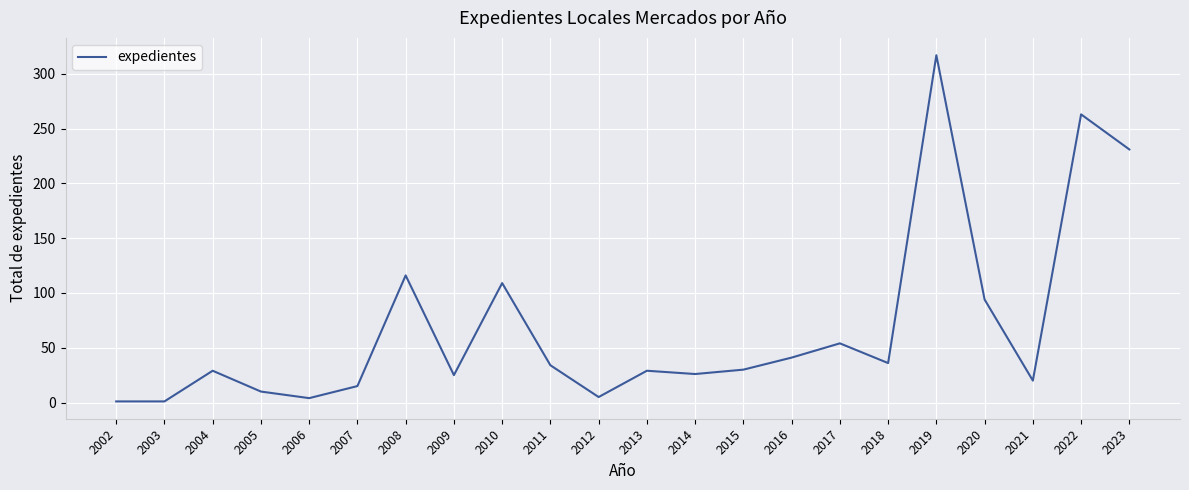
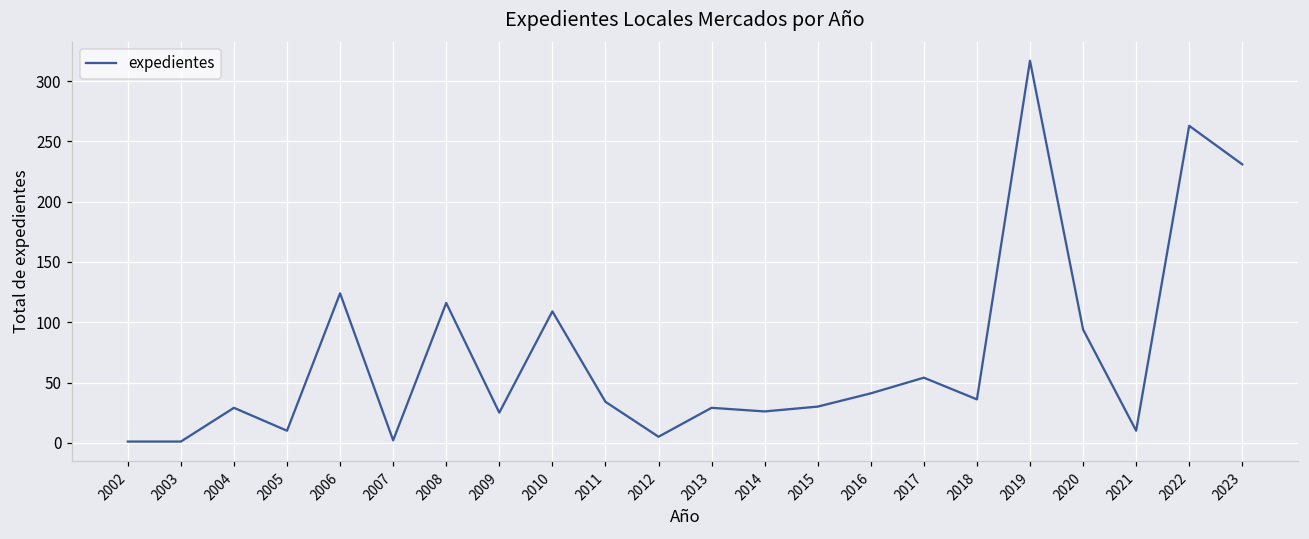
  {
    "2002": 1,
    "2003": 1,
    "2004": 29,
    "2005": 10,
-   "2006": 4,
-   "2007": 15,
+   "2006": 124,
+   "2007": 2,
    "2008": 116,
    "2009": 25,
    "2010": 109,
    "2011": 34,
    "2012": 5,
    "2013": 29,
    "2014": 26,
    "2015": 30,
    "2016": 41,
    "2017": 54,
    "2018": 36,
    "2019": 317,
    "2020": 94,
-   "2021": 20,
+   "2021": 10,
    "2022": 263,
    "2023": 231
  }
